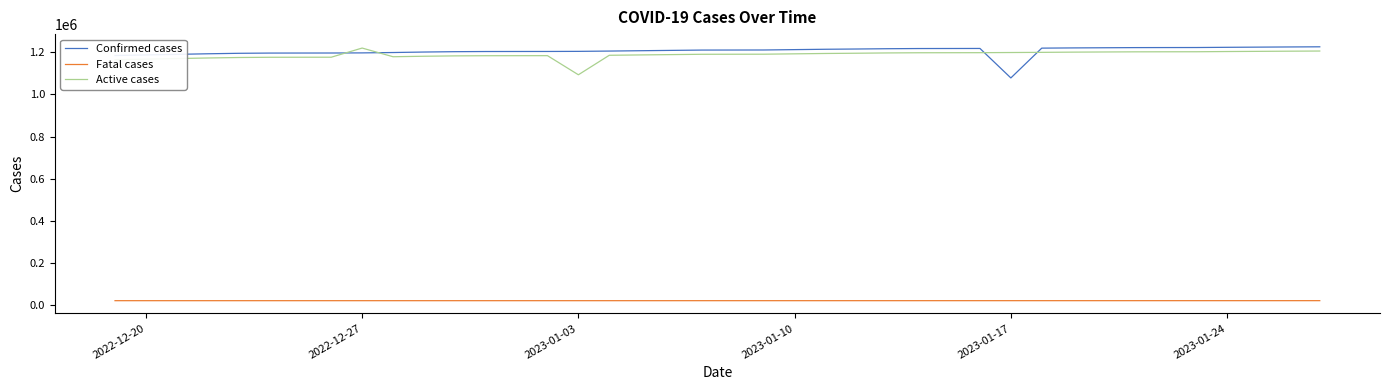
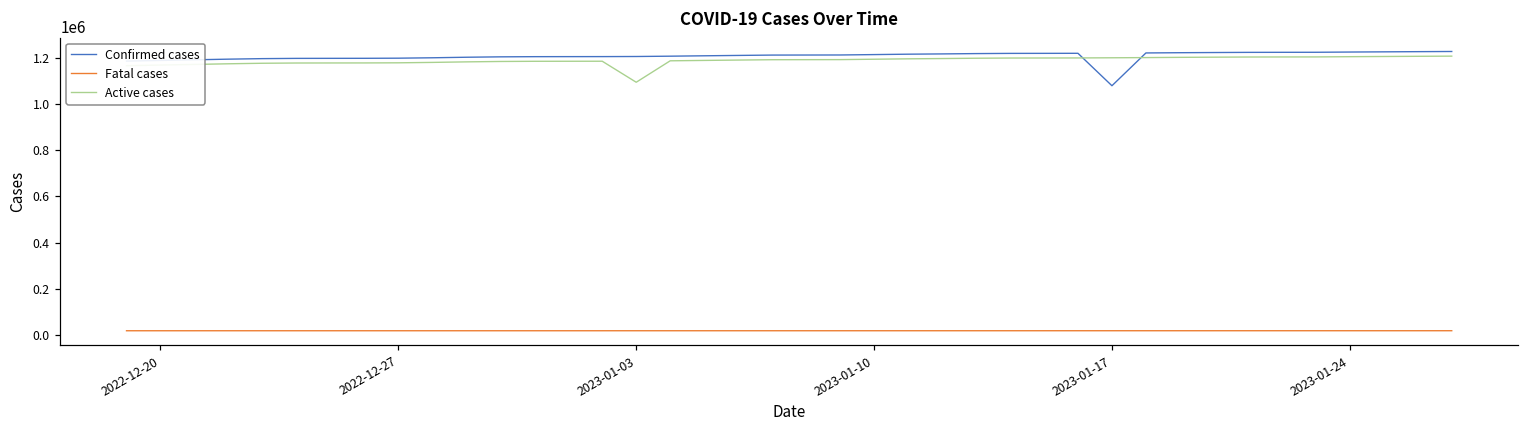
  {
    "Confirmed cases": {
      "2022-12-27": 1200000,
      "2023-01-03": 1200000,
      "2023-01-10": 1210000,
      "2023-01-17": 1080000,
      "2023-01-24": 1220000
    },
    "Fatal cases": {
      "2022-12-20": 20000,
      "2022-12-27": 20000,
      "2023-01-03": 20000,
      "2023-01-10": 20000,
      "2023-01-17": 20000,
      "2023-01-24": 20000
    },
    "Active cases": {
-     "2022-12-27": 1220000,
+     "2022-12-27": 1180000,
      "2023-01-03": 1090000,
      "2023-01-10": 1190000,
      "2023-01-17": 1200000,
      "2023-01-24": 1200000
    }
  }
